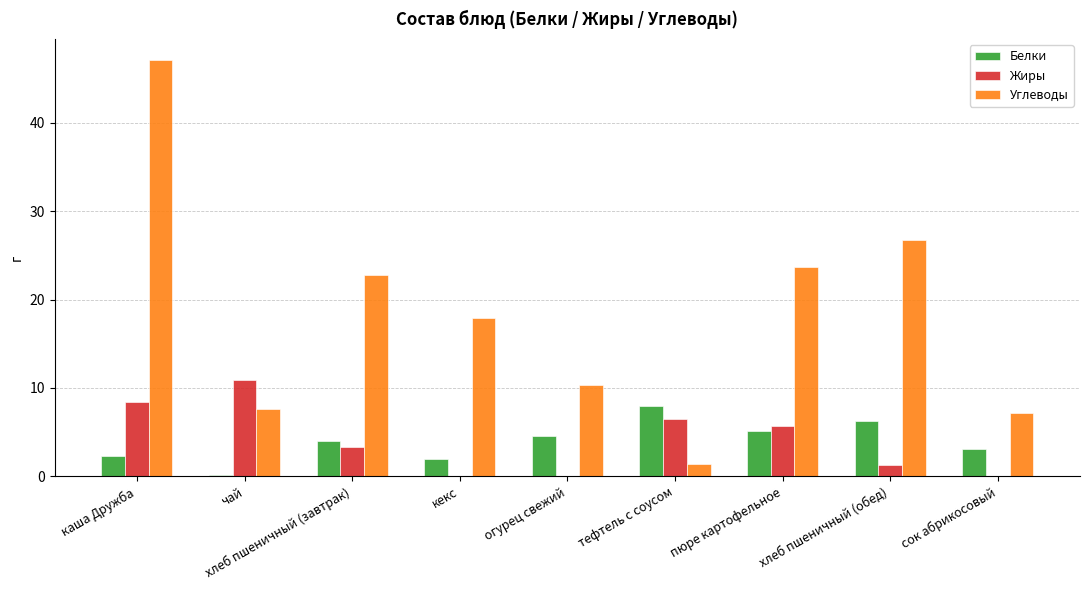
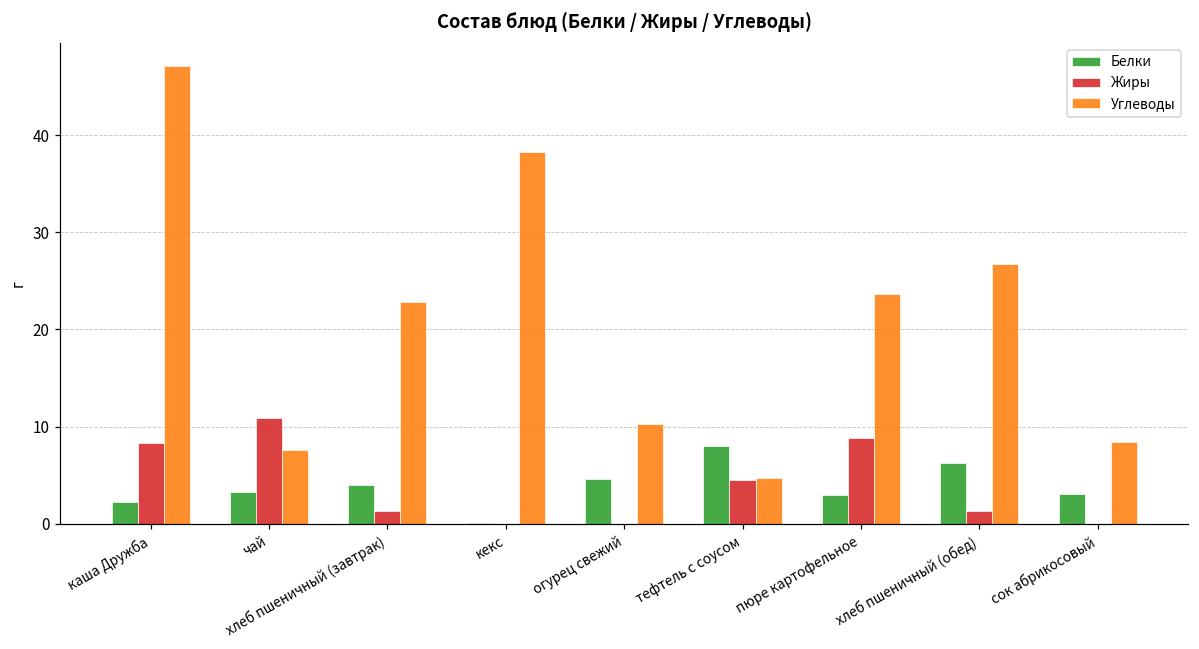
  {
    "Белки": {
      "каша Дружба": 2,
-     "чай": 0,
+     "чай": 3,
      "хлеб пшеничный (завтрак)": 4,
-     "кекс": 2,
+     "кекс": 0,
      "огурец свежий": 5,
      "тефтель с соусом": 8,
-     "пюре картофельное": 5,
+     "пюре картофельное": 3,
      "хлеб пшеничный (обед)": 6,
      "сок абрикосовый": 3
    },
    "Жиры": {
      "каша Дружба": 8,
      "чай": 11,
-     "хлеб пшеничный (завтрак)": 3,
+     "хлеб пшеничный (завтрак)": 1,
      "кекс": 0,
      "огурец свежий": 0,
-     "тефтель с соусом": 6,
-     "пюре картофельное": 6,
+     "тефтель с соусом": 4,
+     "пюре картофельное": 9,
      "хлеб пшеничный (обед)": 1,
      "сок абрикосовый": 0
    },
    "Углеводы": {
      "каша Дружба": 47,
      "чай": 8,
      "хлеб пшеничный (завтрак)": 23,
-     "кекс": 18,
+     "кекс": 38,
      "огурец свежий": 10,
-     "тефтель с соусом": 1,
+     "тефтель с соусом": 5,
      "пюре картофельное": 24,
      "хлеб пшеничный (обед)": 27,
-     "сок абрикосовый": 7
+     "сок абрикосовый": 8
    }
  }
